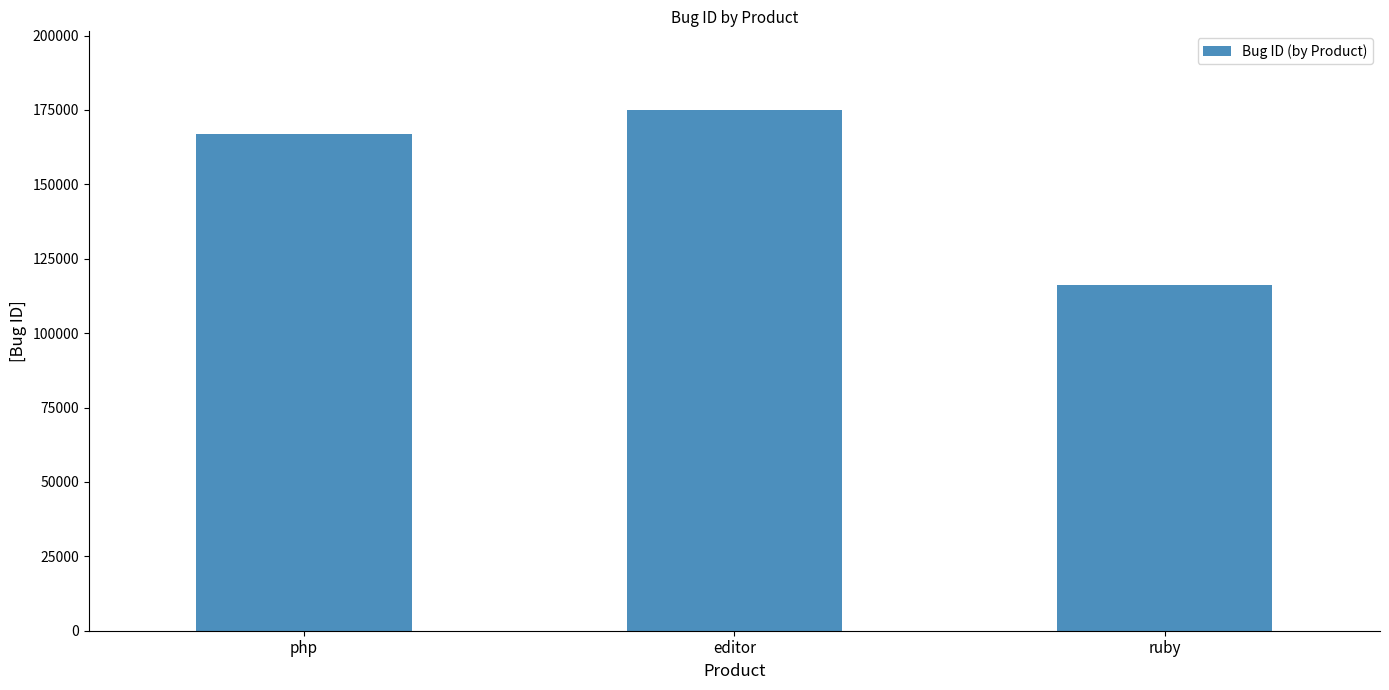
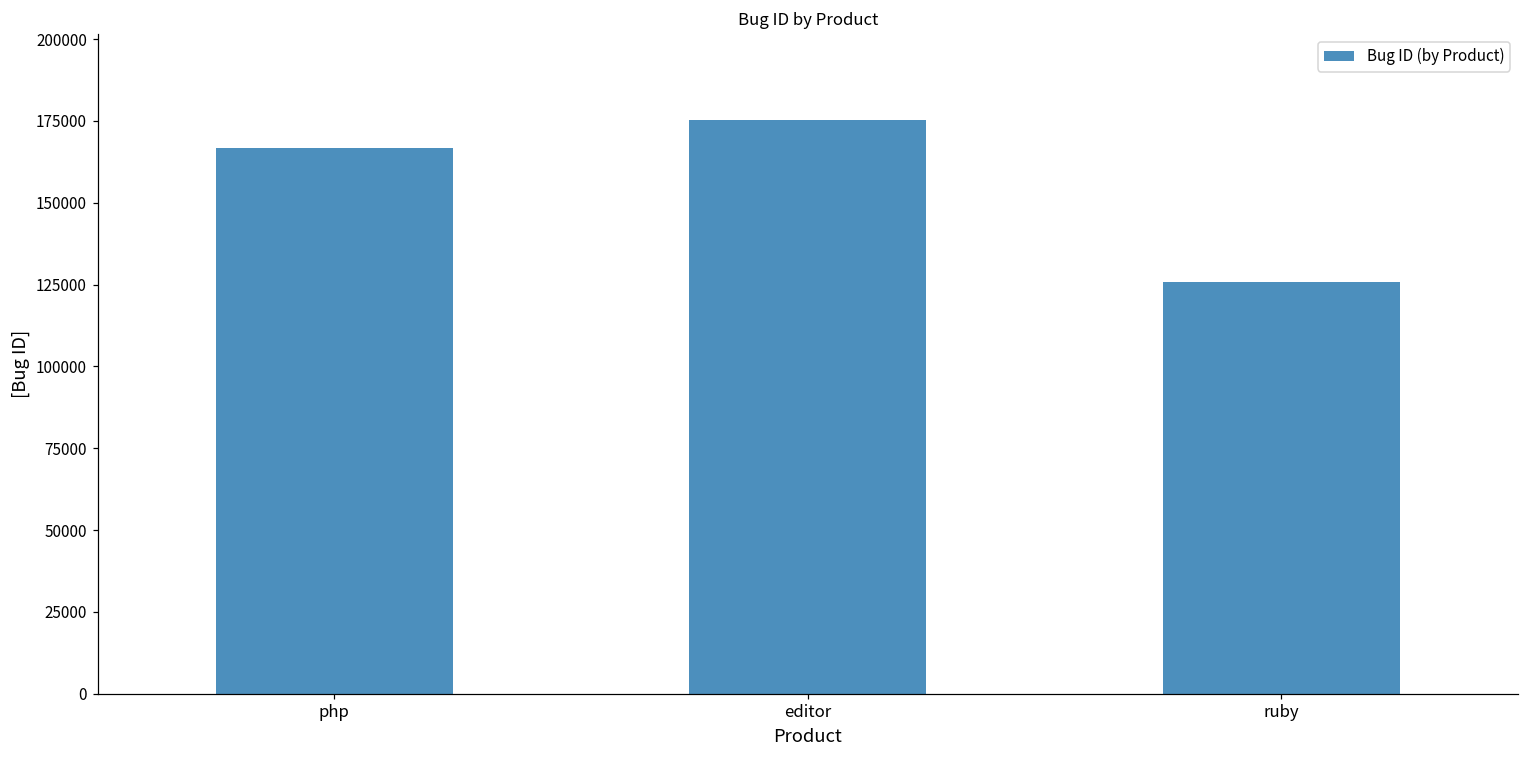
  {
    "php": 167000,
    "editor": 175000,
-   "ruby": 116000
+   "ruby": 126000
  }
